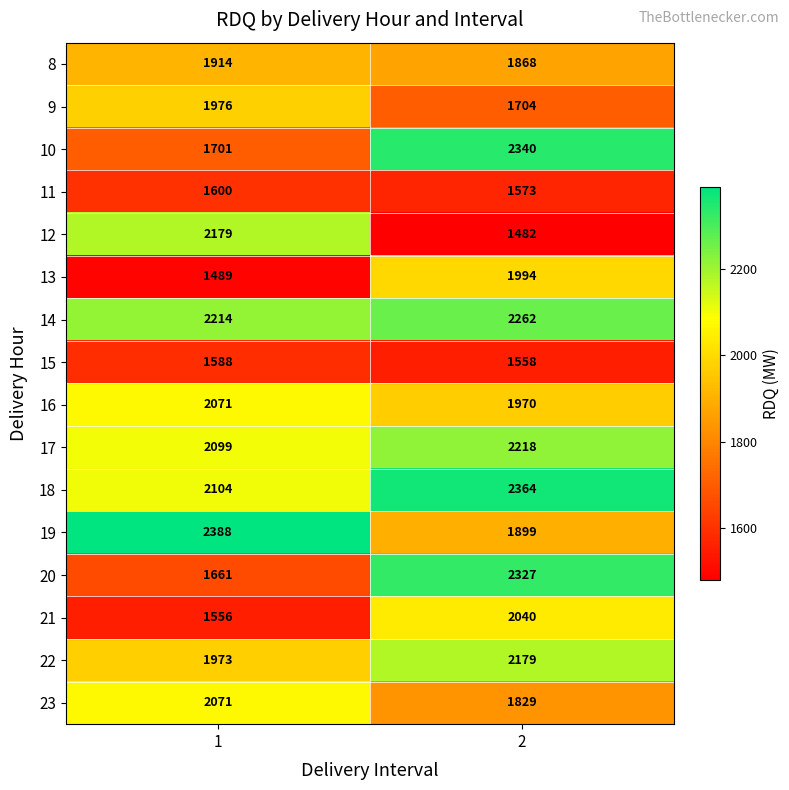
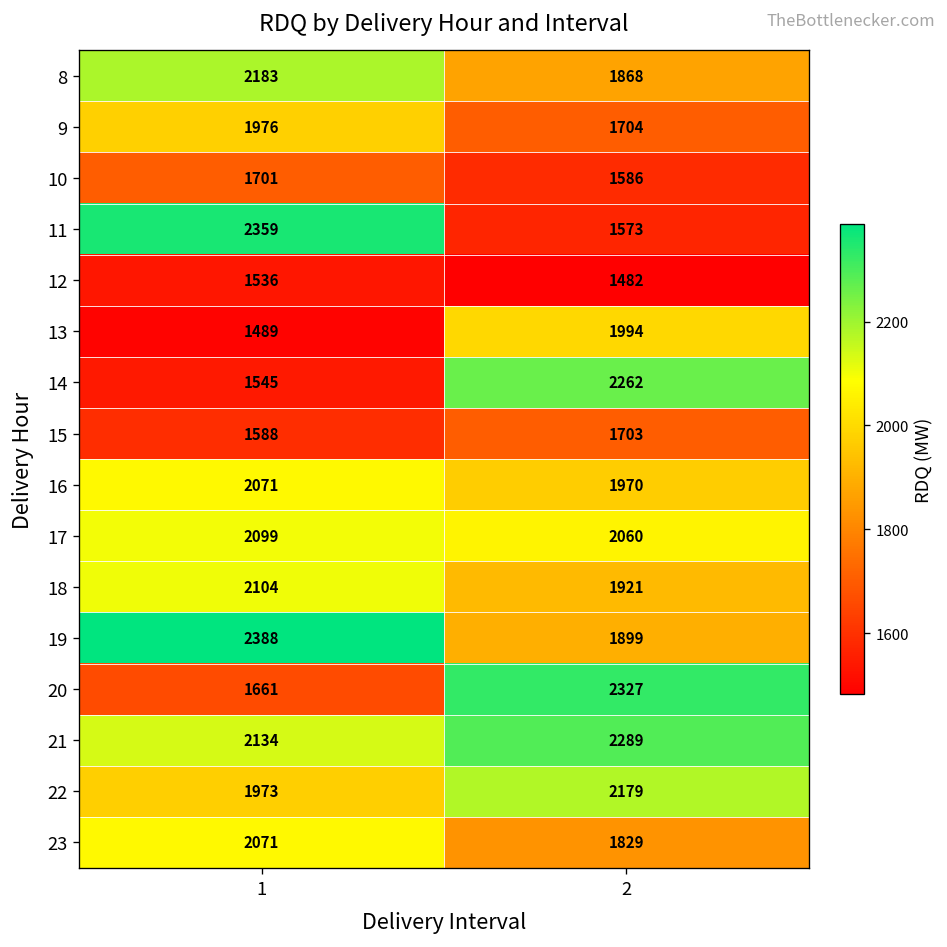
  {
    "8": {
-     "1": 1914,
+     "1": 2183,
      "2": 1868
    },
    "9": {
      "1": 1976,
      "2": 1704
    },
    "10": {
      "1": 1701,
-     "2": 2340
+     "2": 1586
    },
    "11": {
-     "1": 1600,
+     "1": 2359,
      "2": 1573
    },
    "12": {
-     "1": 2179,
+     "1": 1536,
      "2": 1482
    },
    "13": {
      "1": 1489,
      "2": 1994
    },
    "14": {
-     "1": 2214,
+     "1": 1545,
      "2": 2262
    },
    "15": {
      "1": 1588,
-     "2": 1558
+     "2": 1703
    },
    "16": {
      "1": 2071,
      "2": 1970
    },
    "17": {
      "1": 2099,
-     "2": 2218
+     "2": 2060
    },
    "18": {
      "1": 2104,
-     "2": 2364
+     "2": 1921
    },
    "19": {
      "1": 2388,
      "2": 1899
    },
    "20": {
      "1": 1661,
      "2": 2327
    },
    "21": {
-     "1": 1556,
-     "2": 2040
+     "1": 2134,
+     "2": 2289
    },
    "22": {
      "1": 1973,
      "2": 2179
    },
    "23": {
      "1": 2071,
      "2": 1829
    }
  }
